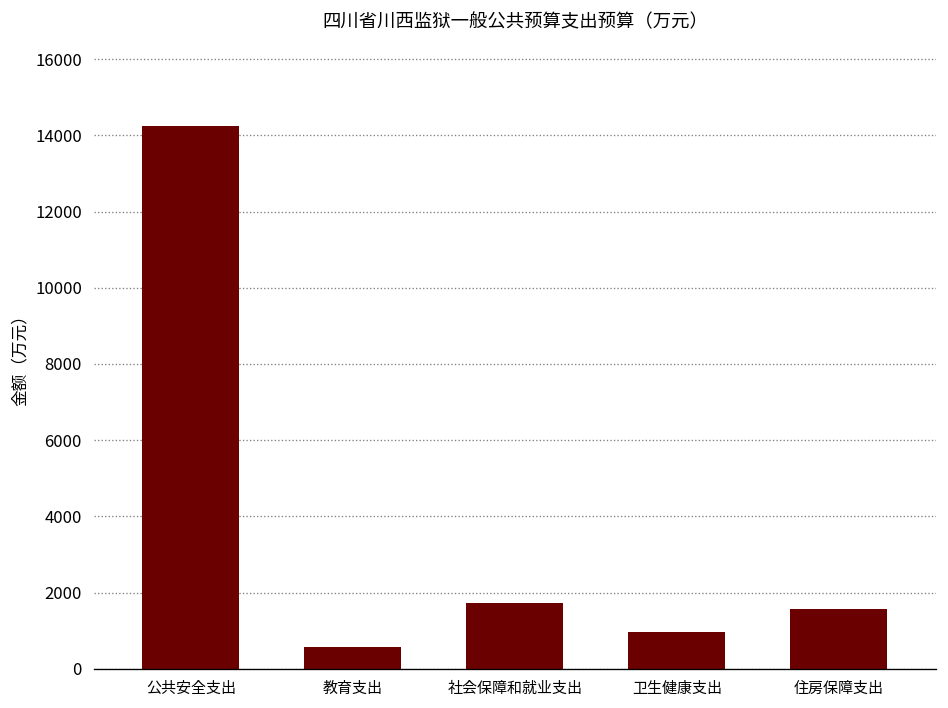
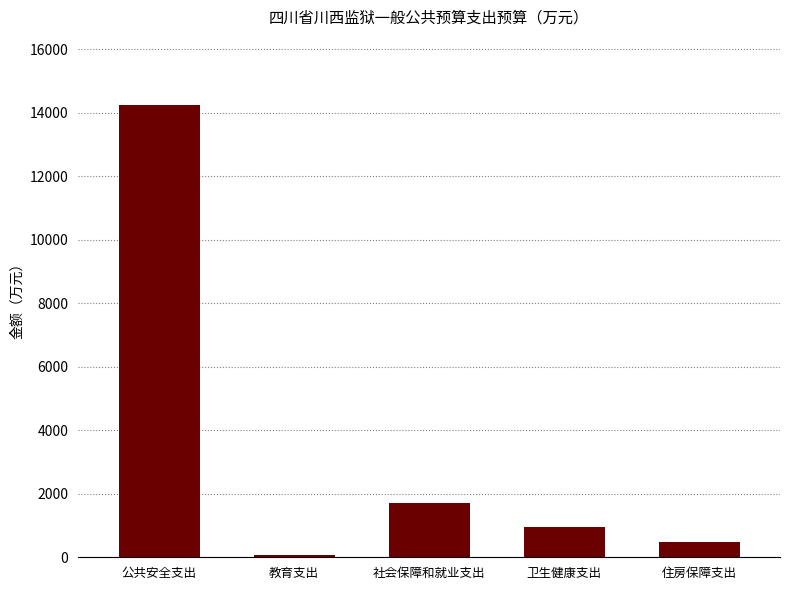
  {
    "公共安全支出": 14300,
-   "教育支出": 600,
+   "教育支出": 100,
    "社会保障和就业支出": 1700,
    "卫生健康支出": 1000,
-   "住房保障支出": 1600
+   "住房保障支出": 500
  }
